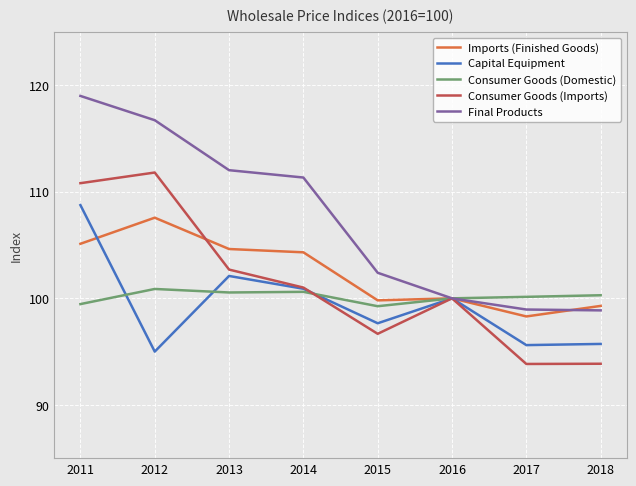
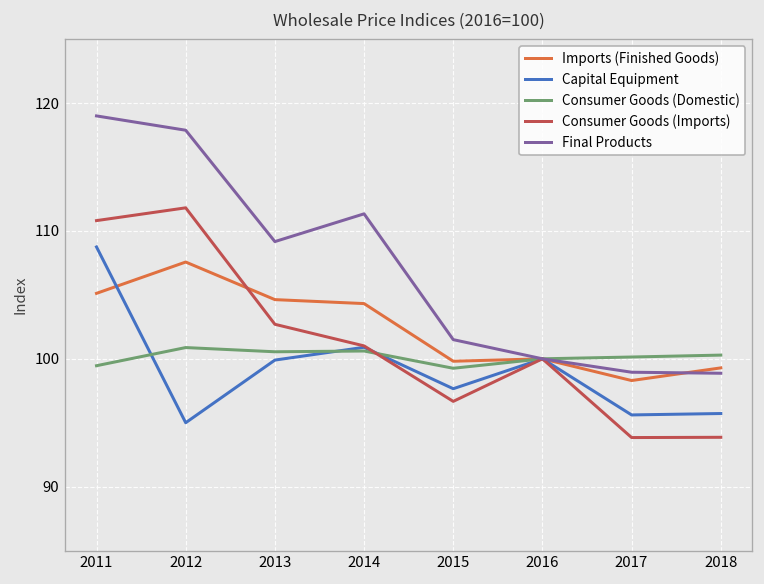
  {
    "Capital Equipment": {
      "2011": 108.8,
      "2012": 95.0,
-     "2013": 102.1,
+     "2013": 99.9,
      "2015": 97.7,
      "2017": 95.6,
      "2018": 95.7
    },
    "Consumer Goods (Domestic)": {
      "2011": 99.5,
      "2012": 100.9,
      "2013": 100.6,
      "2014": 100.6,
      "2015": 99.3,
      "2017": 100.1,
      "2018": 100.3
    },
    "Final Products": {
      "2011": 119.0,
-     "2012": 116.7,
-     "2013": 112.0,
+     "2012": 117.9,
+     "2013": 109.2,
      "2014": 111.3,
-     "2015": 102.4,
+     "2015": 101.5,
      "2017": 99.0,
      "2018": 98.9
    }
  }
